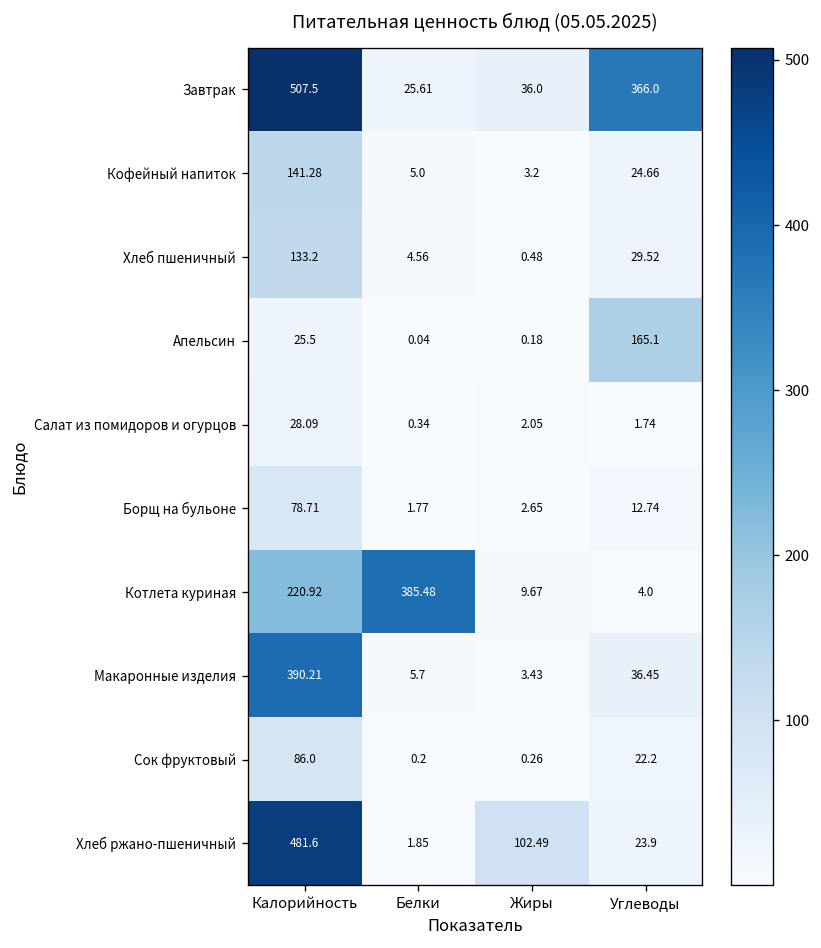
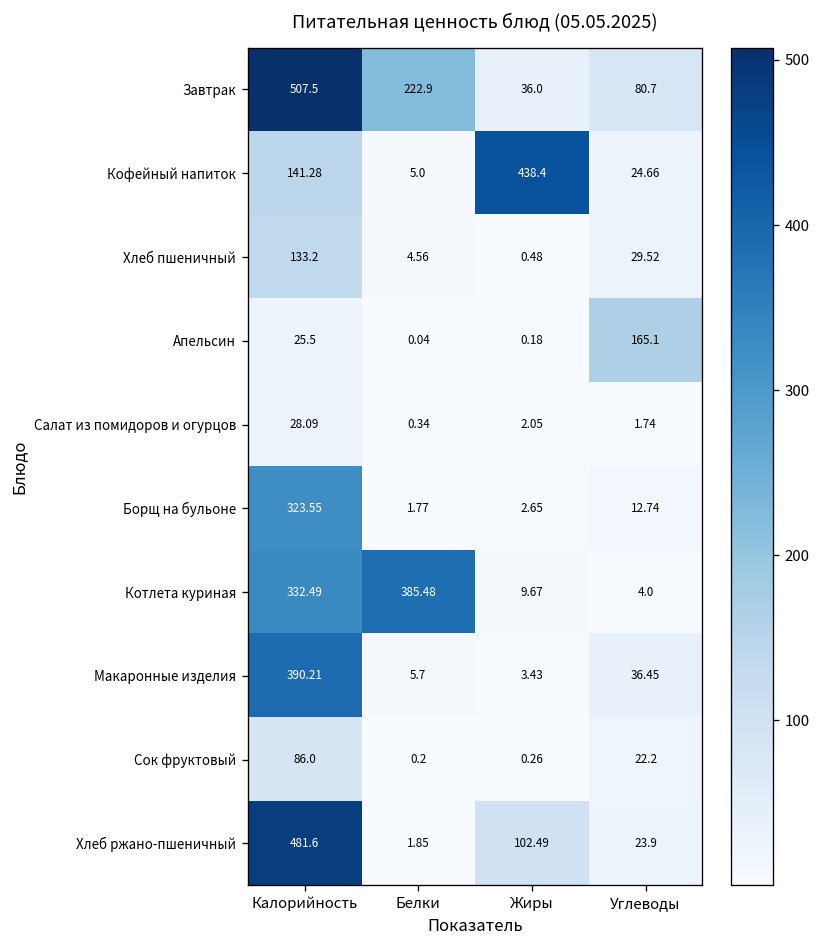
  {
    "Завтрак": {
      "Калорийность": 507.5,
-     "Белки": 25.61,
+     "Белки": 222.9,
      "Жиры": 36.0,
-     "Углеводы": 366.0
+     "Углеводы": 80.7
    },
    "Кофейный напиток": {
      "Калорийность": 141.28,
      "Белки": 5.0,
-     "Жиры": 3.2,
+     "Жиры": 438.4,
      "Углеводы": 24.66
    },
    "Хлеб пшеничный": {
      "Калорийность": 133.2,
      "Белки": 4.56,
      "Жиры": 0.48,
      "Углеводы": 29.52
    },
    "Апельсин": {
      "Калорийность": 25.5,
      "Белки": 0.04,
      "Жиры": 0.18,
      "Углеводы": 165.1
    },
    "Салат из помидоров и огурцов": {
      "Калорийность": 28.09,
      "Белки": 0.34,
      "Жиры": 2.05,
      "Углеводы": 1.74
    },
    "Борщ на бульоне": {
-     "Калорийность": 78.71,
+     "Калорийность": 323.55,
      "Белки": 1.77,
      "Жиры": 2.65,
      "Углеводы": 12.74
    },
    "Котлета куриная": {
-     "Калорийность": 220.92,
+     "Калорийность": 332.49,
      "Белки": 385.48,
      "Жиры": 9.67,
      "Углеводы": 4.0
    },
    "Макаронные изделия": {
      "Калорийность": 390.21,
      "Белки": 5.7,
      "Жиры": 3.43,
      "Углеводы": 36.45
    },
    "Сок фруктовый": {
      "Калорийность": 86.0,
      "Белки": 0.2,
      "Жиры": 0.26,
      "Углеводы": 22.2
    },
    "Хлеб ржано-пшеничный": {
      "Калорийность": 481.6,
      "Белки": 1.85,
      "Жиры": 102.49,
      "Углеводы": 23.9
    }
  }
